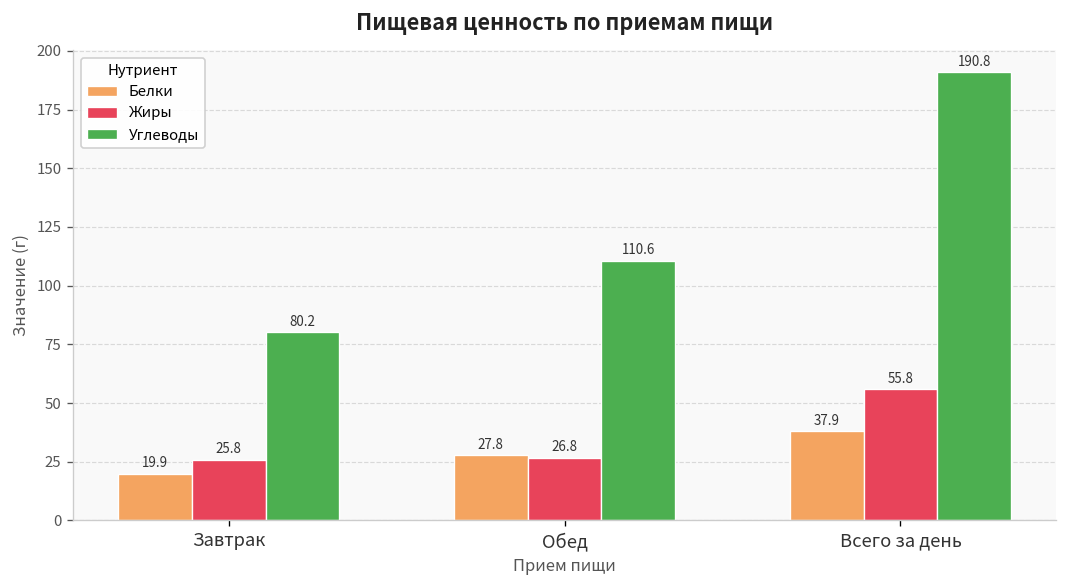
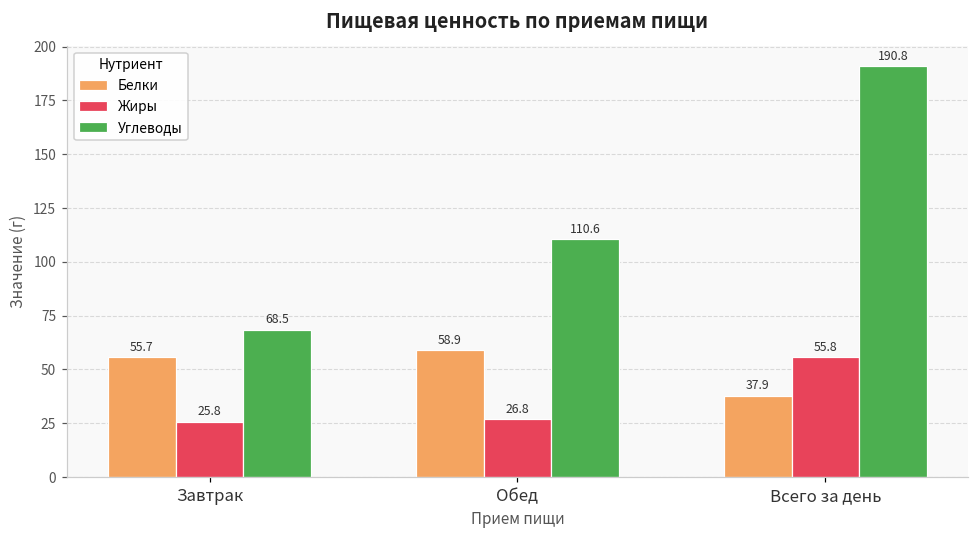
  {
    "Белки": {
-     "Завтрак": 19.9,
-     "Обед": 27.8,
+     "Завтрак": 55.7,
+     "Обед": 58.9,
      "Всего за день": 37.9
    },
    "Жиры": {
      "Завтрак": 25.8,
      "Обед": 26.8,
      "Всего за день": 55.8
    },
    "Углеводы": {
-     "Завтрак": 80.2,
+     "Завтрак": 68.5,
      "Обед": 110.6,
      "Всего за день": 190.8
    }
  }
